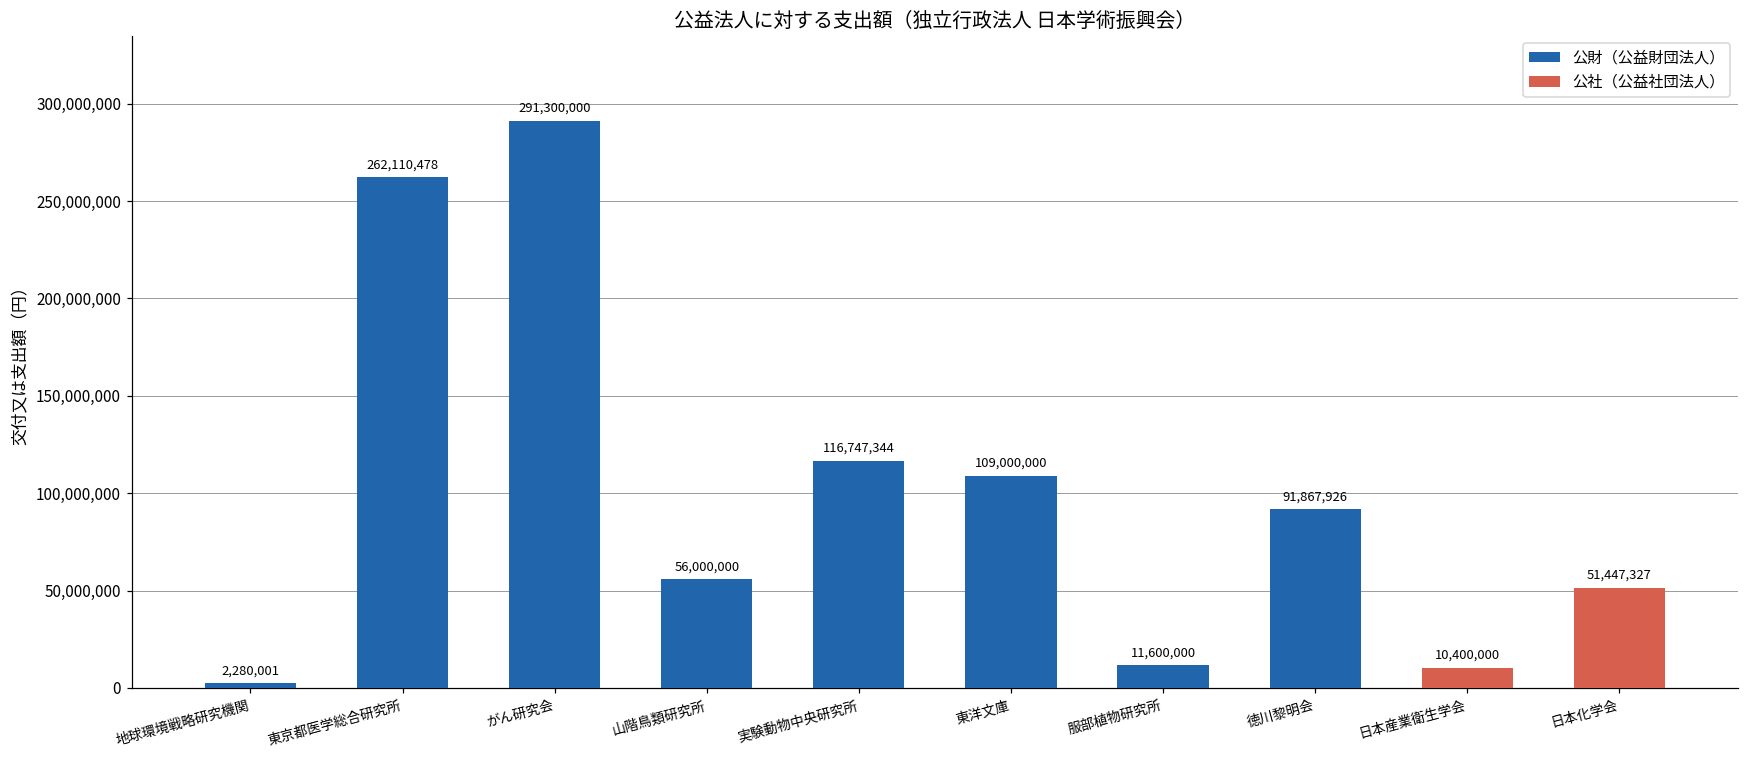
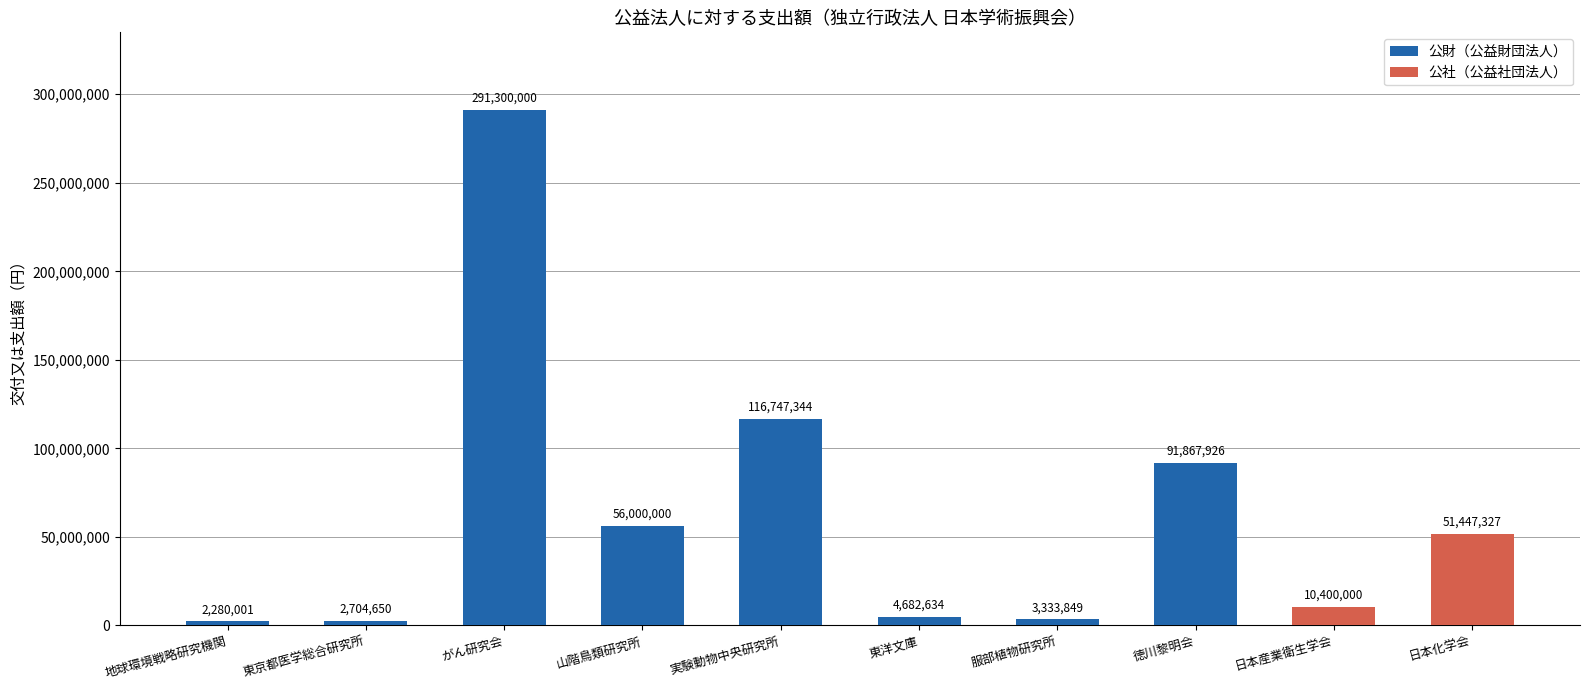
  {
    "地球環境戦略研究機関": "2,280,001",
-   "東京都医学総合研究所": "262,110,478",
+   "東京都医学総合研究所": "2,704,650",
    "がん研究会": "291,300,000",
    "山階鳥類研究所": "56,000,000",
    "実験動物中央研究所": "116,747,344",
-   "東洋文庫": "109,000,000",
-   "服部植物研究所": "11,600,000",
+   "東洋文庫": "4,682,634",
+   "服部植物研究所": "3,333,849",
    "徳川黎明会": "91,867,926",
    "日本産業衛生学会": "10,400,000",
    "日本化学会": "51,447,327"
  }
